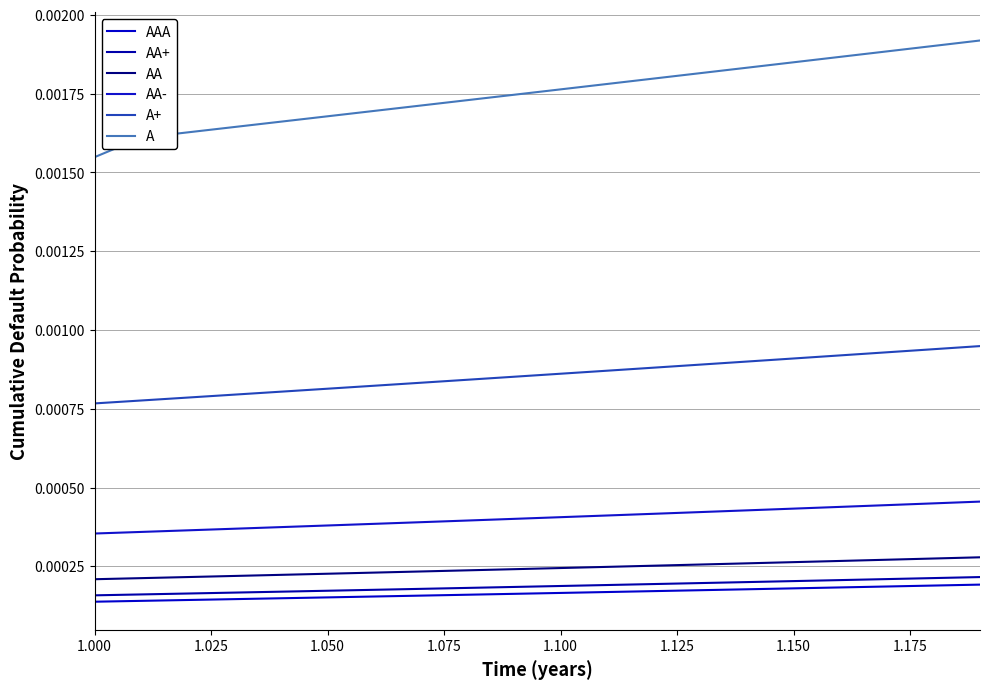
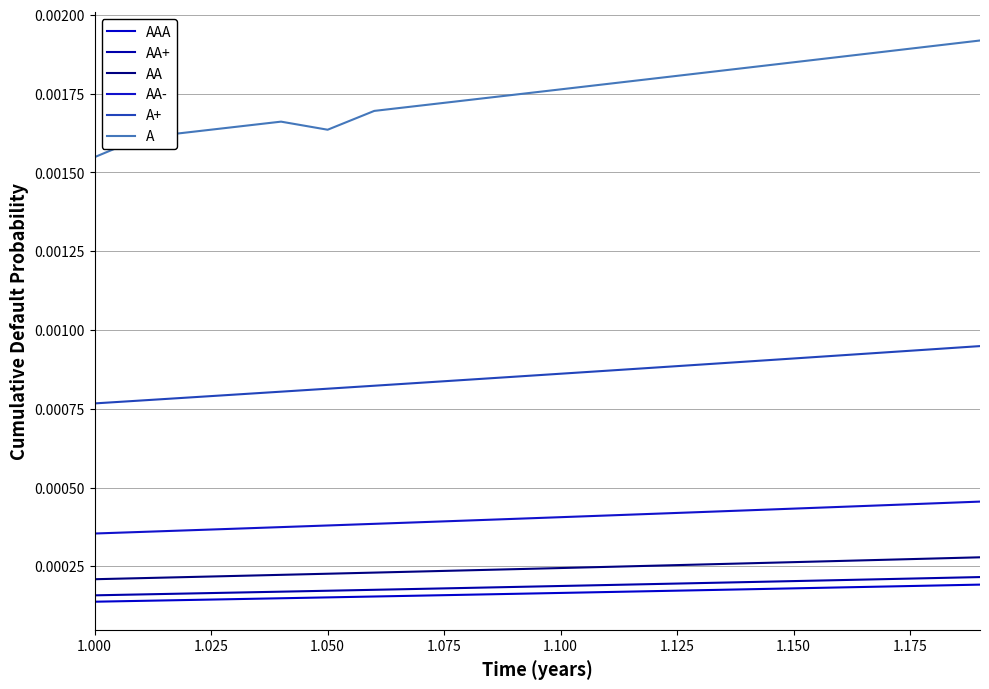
  {
    "A": {
      "1.000": 0.00155,
-     "1.050": 0.00168,
+     "1.050": 0.00164,
      "1.100": 0.00176,
      "1.150": 0.00185
    }
  }
